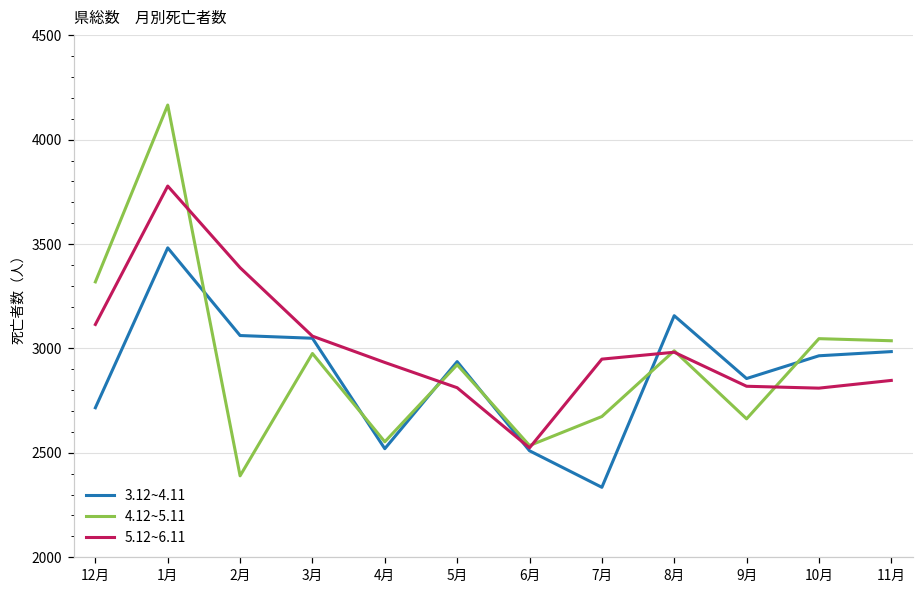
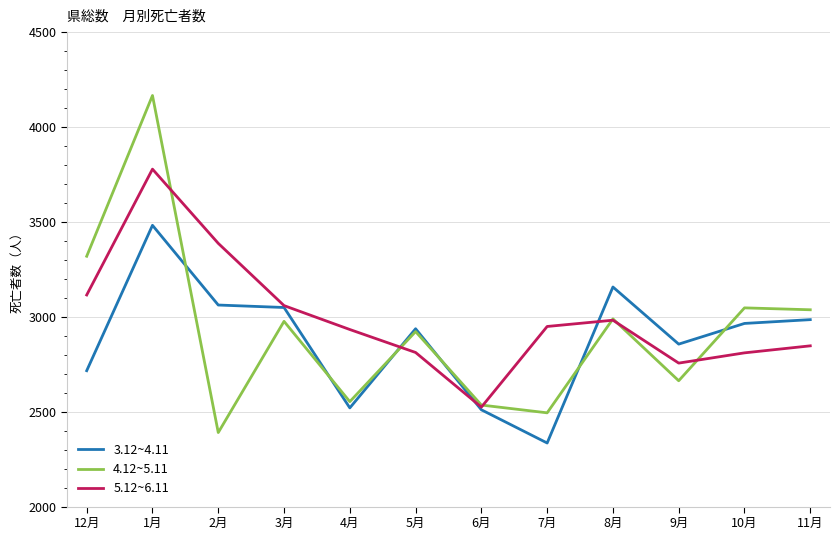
  {
    "3.12~4.11": {
      "12月": 2720,
      "1月": 3480,
      "2月": 3060,
      "4月": 2520,
      "5月": 2940,
      "6月": 2510,
      "7月": 2340,
      "8月": 3160,
      "9月": 2860,
      "10月": 2970,
      "11月": 2990
    },
    "4.12~5.11": {
      "12月": 3320,
      "1月": 4170,
      "2月": 2390,
      "3月": 2980,
      "4月": 2550,
      "5月": 2920,
-     "7月": 2670,
+     "7月": 2490,
      "9月": 2660,
      "10月": 3050,
      "11月": 3040
    },
    "5.12~6.11": {
      "12月": 3120,
      "1月": 3780,
      "2月": 3390,
      "4月": 2930,
      "5月": 2810,
      "7月": 2950,
-     "9月": 2820,
+     "9月": 2760,
      "10月": 2810,
      "11月": 2850
    }
  }
